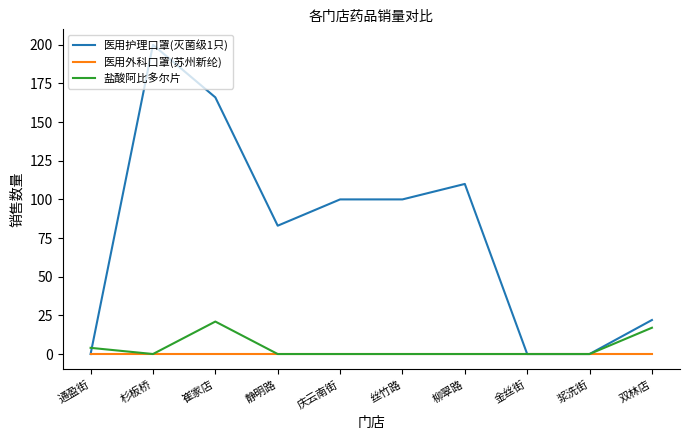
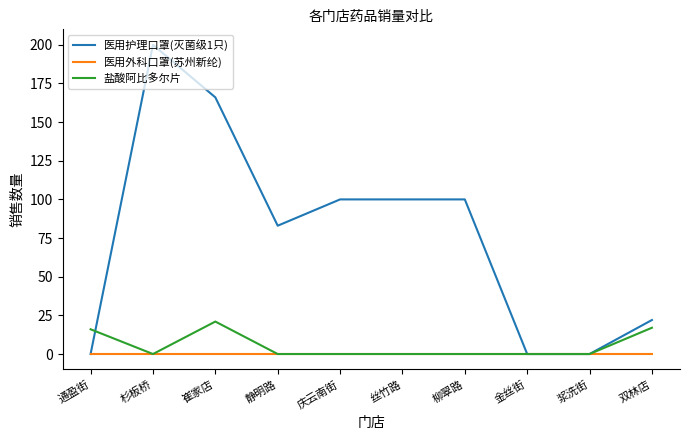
  {
    "医用护理口罩(灭菌级1只)": {
      "崔家店": 166,
      "静明路": 83,
      "庆云南街": 100,
      "丝竹路": 100,
-     "柳翠路": 110,
+     "柳翠路": 100,
      "双林店": 22
    },
    "医用外科口罩(苏州新纶)": {
      "崔家店": 0,
      "双林店": 0
    },
    "盐酸阿比多尔片": {
-     "通盈街": 4,
+     "通盈街": 16,
      "崔家店": 21,
      "双林店": 17
    }
  }
